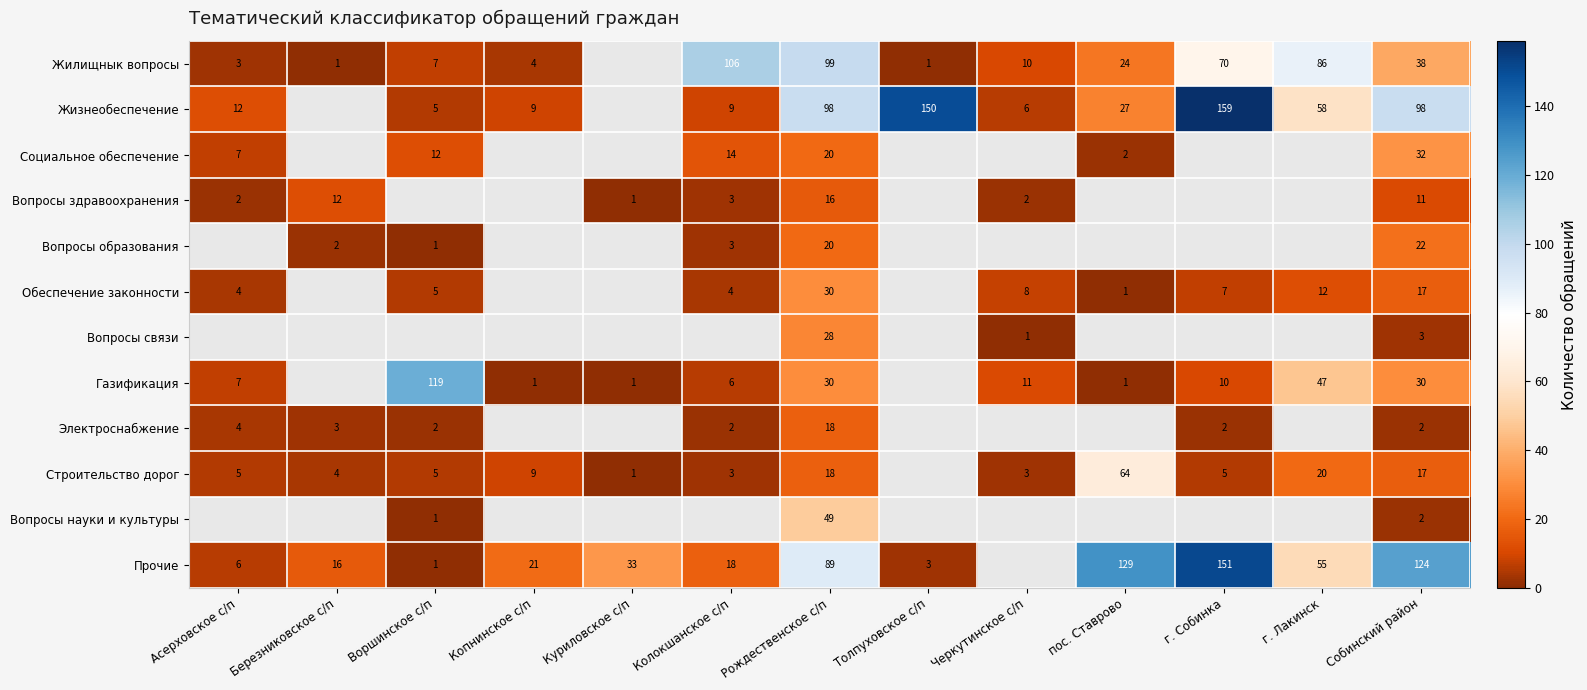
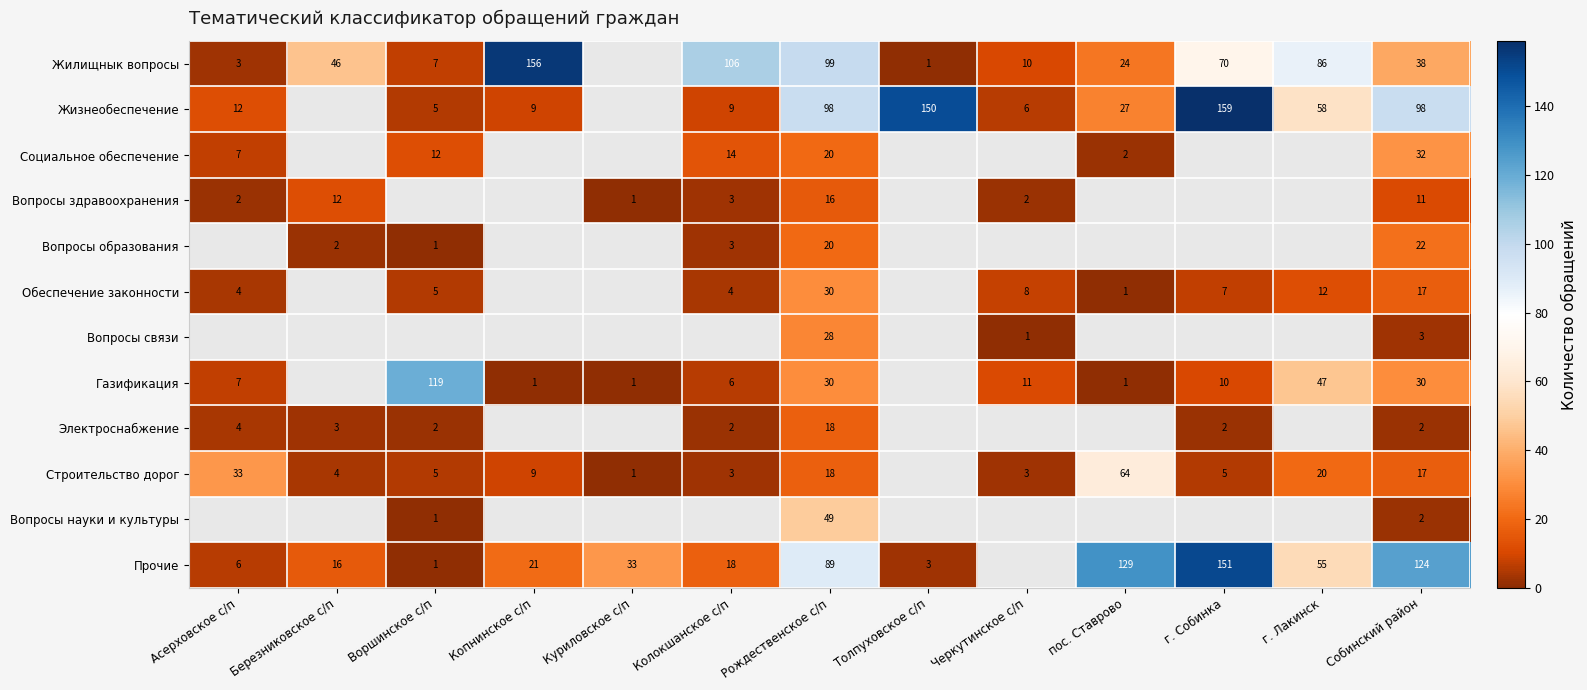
  {
    "Жилищнык вопросы": {
      "Асерховское с/п": 3,
-     "Березниковское с/п": 1,
+     "Березниковское с/п": 46,
      "Воршинское с/п": 7,
-     "Копнинское с/п": 4,
+     "Копнинское с/п": 156,
      "Колокшанское с/п": 106,
      "Рождественское с/п": 99,
      "Толпуховское с/п": 1,
      "Черкутинское с/п": 10,
      "пос. Ставрово": 24,
      "г. Собинка": 70,
      "г. Лакинск": 86,
      "Собинский район": 38
    },
    "Жизнеобеспечение": {
      "Асерховское с/п": 12,
      "Воршинское с/п": 5,
      "Копнинское с/п": 9,
      "Колокшанское с/п": 9,
      "Рождественское с/п": 98,
      "Толпуховское с/п": 150,
      "Черкутинское с/п": 6,
      "пос. Ставрово": 27,
      "г. Собинка": 159,
      "г. Лакинск": 58,
      "Собинский район": 98
    },
    "Социальное обеспечение": {
      "Асерховское с/п": 7,
      "Воршинское с/п": 12,
      "Колокшанское с/п": 14,
      "Рождественское с/п": 20,
      "пос. Ставрово": 2,
      "Собинский район": 32
    },
    "Вопросы здравоохранения": {
      "Асерховское с/п": 2,
      "Березниковское с/п": 12,
      "Куриловское с/п": 1,
      "Колокшанское с/п": 3,
      "Рождественское с/п": 16,
      "Черкутинское с/п": 2,
      "Собинский район": 11
    },
    "Вопросы образования": {
      "Березниковское с/п": 2,
      "Воршинское с/п": 1,
      "Колокшанское с/п": 3,
      "Рождественское с/п": 20,
      "Собинский район": 22
    },
    "Обеспечение законности": {
      "Асерховское с/п": 4,
      "Воршинское с/п": 5,
      "Колокшанское с/п": 4,
      "Рождественское с/п": 30,
      "Черкутинское с/п": 8,
      "пос. Ставрово": 1,
      "г. Собинка": 7,
      "г. Лакинск": 12,
      "Собинский район": 17
    },
    "Вопросы связи": {
      "Рождественское с/п": 28,
      "Черкутинское с/п": 1,
      "Собинский район": 3
    },
    "Газификация": {
      "Асерховское с/п": 7,
      "Воршинское с/п": 119,
      "Копнинское с/п": 1,
      "Куриловское с/п": 1,
      "Колокшанское с/п": 6,
      "Рождественское с/п": 30,
      "Черкутинское с/п": 11,
      "пос. Ставрово": 1,
      "г. Собинка": 10,
      "г. Лакинск": 47,
      "Собинский район": 30
    },
    "Электроснабжение": {
      "Асерховское с/п": 4,
      "Березниковское с/п": 3,
      "Воршинское с/п": 2,
      "Колокшанское с/п": 2,
      "Рождественское с/п": 18,
      "г. Собинка": 2,
      "Собинский район": 2
    },
    "Строительство дорог": {
-     "Асерховское с/п": 5,
+     "Асерховское с/п": 33,
      "Березниковское с/п": 4,
      "Воршинское с/п": 5,
      "Копнинское с/п": 9,
      "Куриловское с/п": 1,
      "Колокшанское с/п": 3,
      "Рождественское с/п": 18,
      "Черкутинское с/п": 3,
      "пос. Ставрово": 64,
      "г. Собинка": 5,
      "г. Лакинск": 20,
      "Собинский район": 17
    },
    "Вопросы науки и культуры": {
      "Воршинское с/п": 1,
      "Рождественское с/п": 49,
      "Собинский район": 2
    },
    "Прочие": {
      "Асерховское с/п": 6,
      "Березниковское с/п": 16,
      "Воршинское с/п": 1,
      "Копнинское с/п": 21,
      "Куриловское с/п": 33,
      "Колокшанское с/п": 18,
      "Рождественское с/п": 89,
      "Толпуховское с/п": 3,
      "пос. Ставрово": 129,
      "г. Собинка": 151,
      "г. Лакинск": 55,
      "Собинский район": 124
    }
  }
